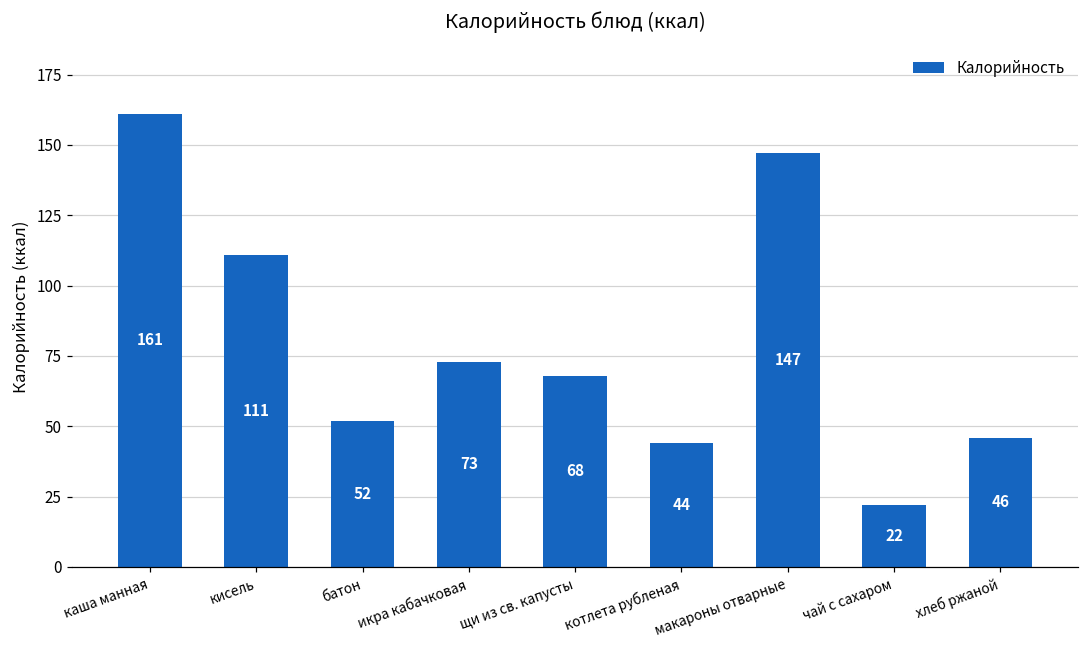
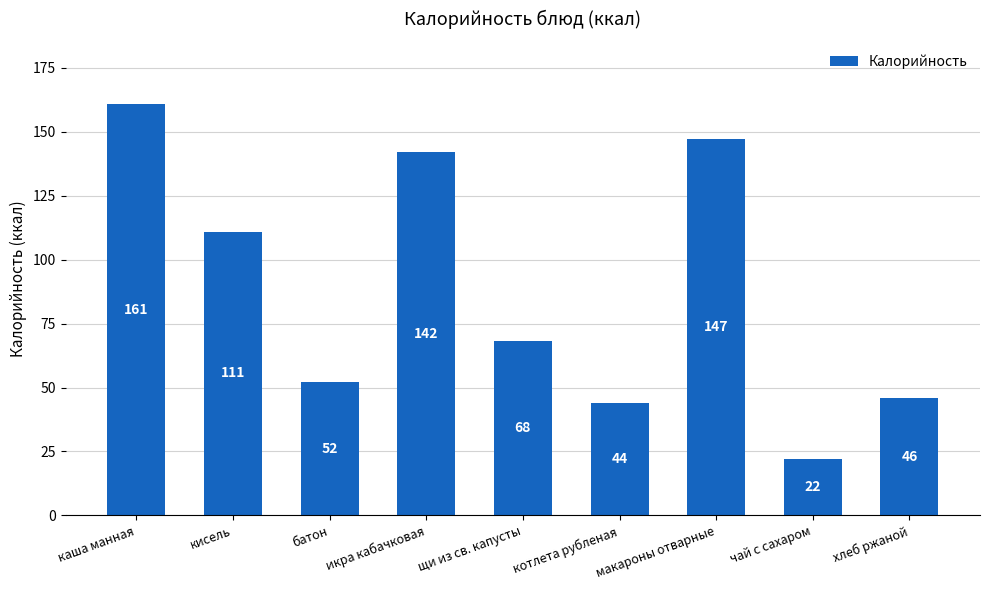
  {
    "каша манная": 161,
    "кисель": 111,
    "батон": 52,
-   "икра кабачковая": 73,
+   "икра кабачковая": 142,
    "щи из св. капусты": 68,
    "котлета рубленая": 44,
    "макароны отварные": 147,
    "чай с сахаром": 22,
    "хлеб ржаной": 46
  }
